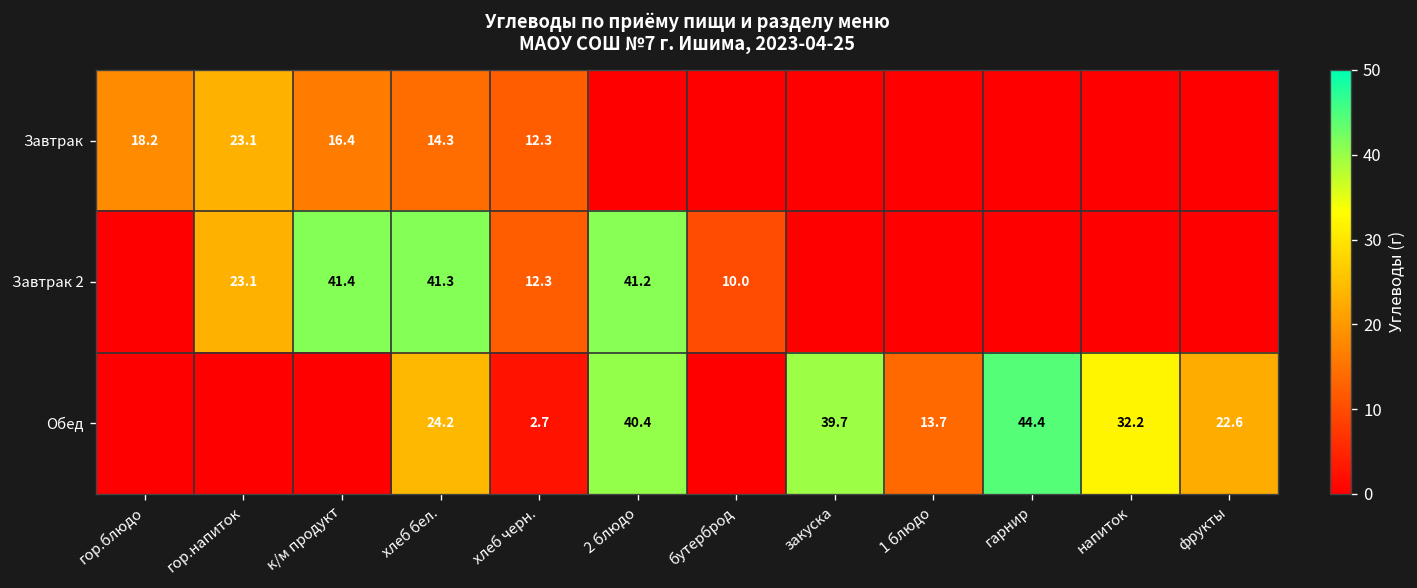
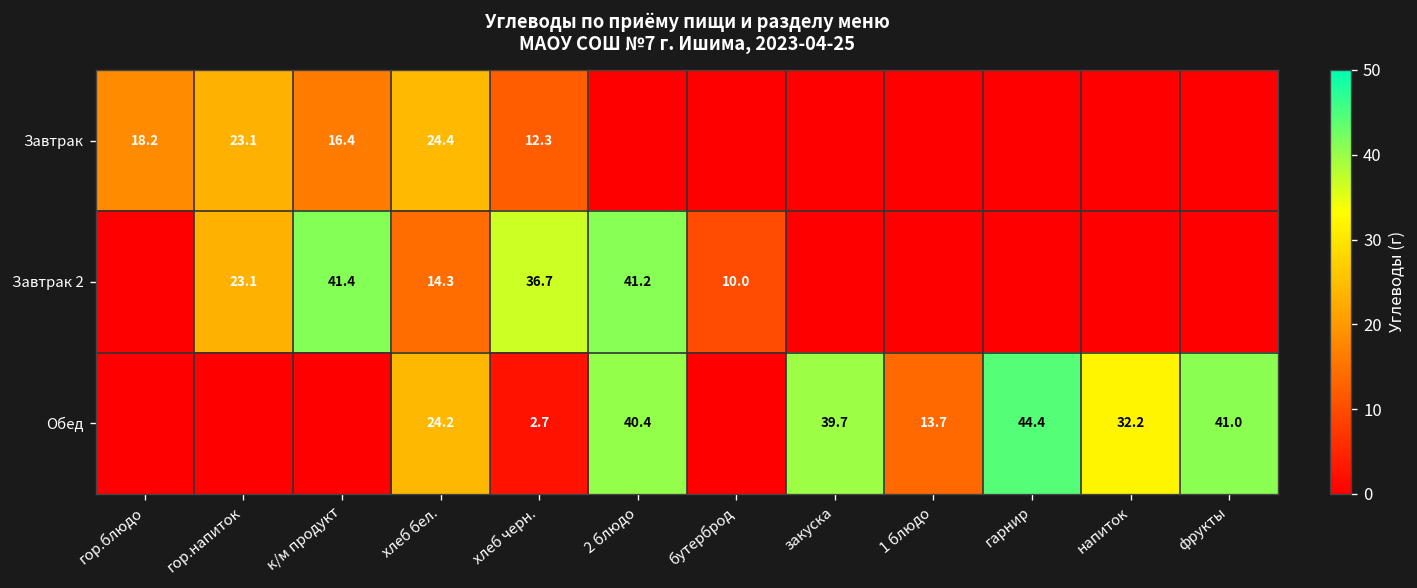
  {
    "Завтрак": {
      "гор.блюдо": 18.2,
      "гор.напиток": 23.1,
      "к/м продукт": 16.4,
-     "хлеб бел.": 14.3,
+     "хлеб бел.": 24.4,
      "хлеб черн.": 12.3
    },
    "Завтрак 2": {
      "гор.напиток": 23.1,
      "к/м продукт": 41.4,
-     "хлеб бел.": 41.3,
-     "хлеб черн.": 12.3,
+     "хлеб бел.": 14.3,
+     "хлеб черн.": 36.7,
      "2 блюдо": 41.2,
      "бутерброд": 10.0
    },
    "Обед": {
      "хлеб бел.": 24.2,
      "хлеб черн.": 2.7,
      "2 блюдо": 40.4,
      "закуска": 39.7,
      "1 блюдо": 13.7,
      "гарнир": 44.4,
      "напиток": 32.2,
-     "фрукты": 22.6
+     "фрукты": 41.0
    }
  }
